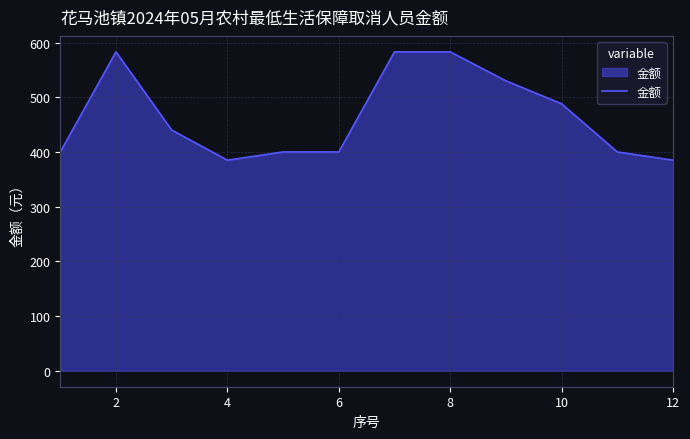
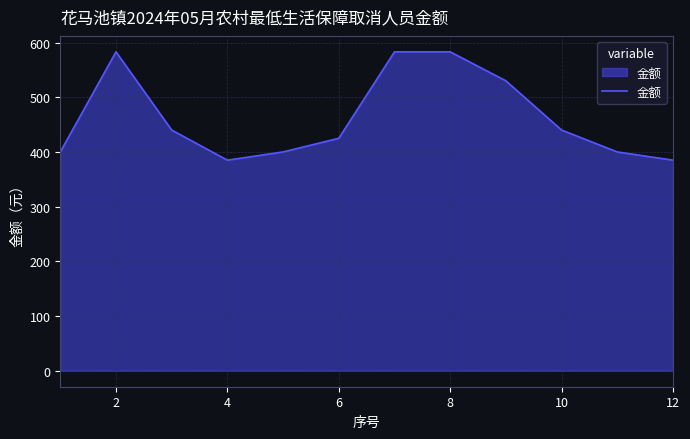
  {
    "2": 580,
    "4": 390,
-   "6": 400,
+   "6": 430,
    "8": 580,
-   "10": 490,
+   "10": 440,
    "12": 390
  }
